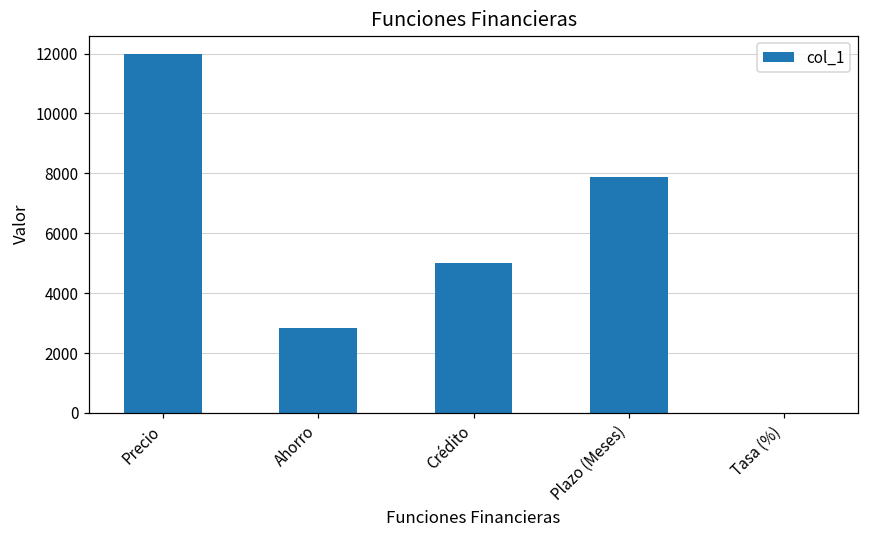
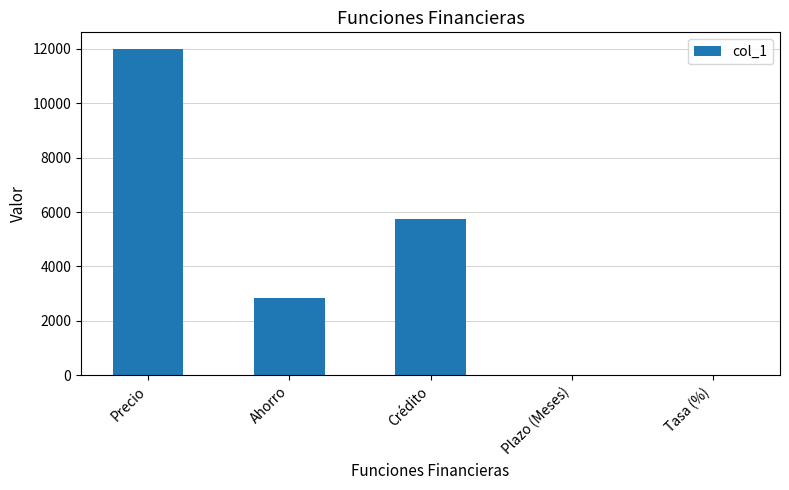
  {
    "Precio": 12000,
    "Ahorro": 2800,
-   "Crédito": 5000,
-   "Plazo (Meses)": 7900
+   "Crédito": 5800,
+   "Plazo (Meses)": 0
  }
